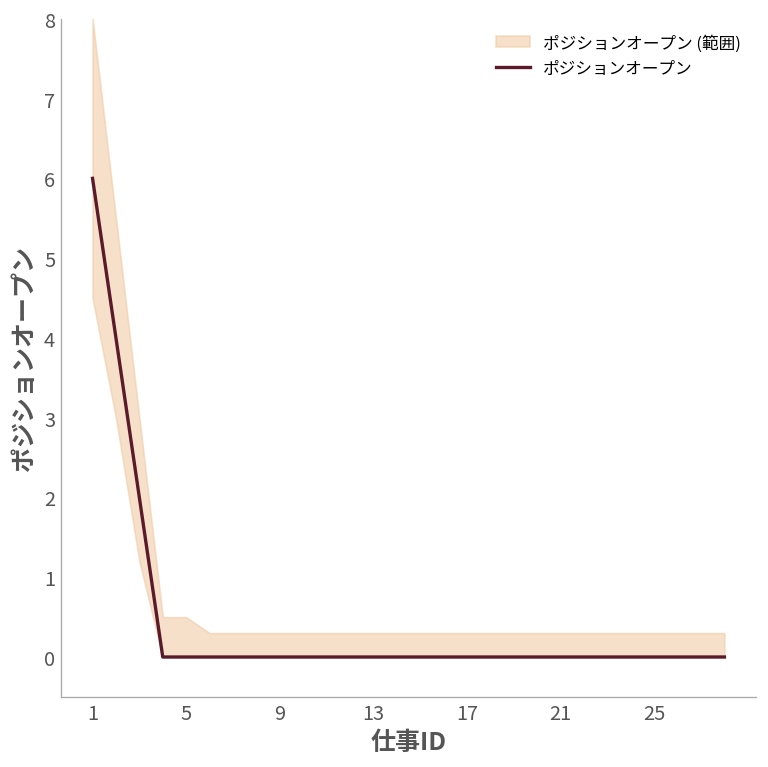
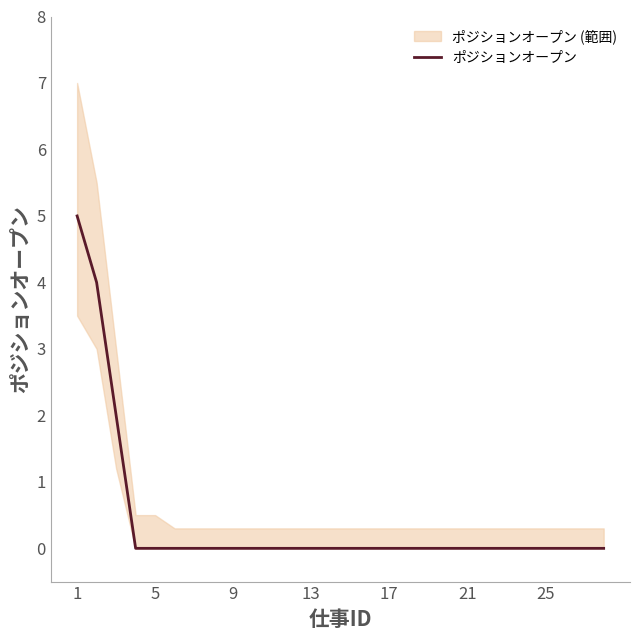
  {
    "ポジションオープン": {
-     "1": 6,
+     "1": 5,
      "5": 0,
      "9": 0,
      "13": 0,
      "17": 0,
      "21": 0,
      "25": 0
    },
    "ポジションオープン (範囲)": {
      "5": 0.5,
      "9": 0.3,
      "13": 0.3,
      "17": 0.3,
      "21": 0.3,
      "25": 0.3
    }
  }
